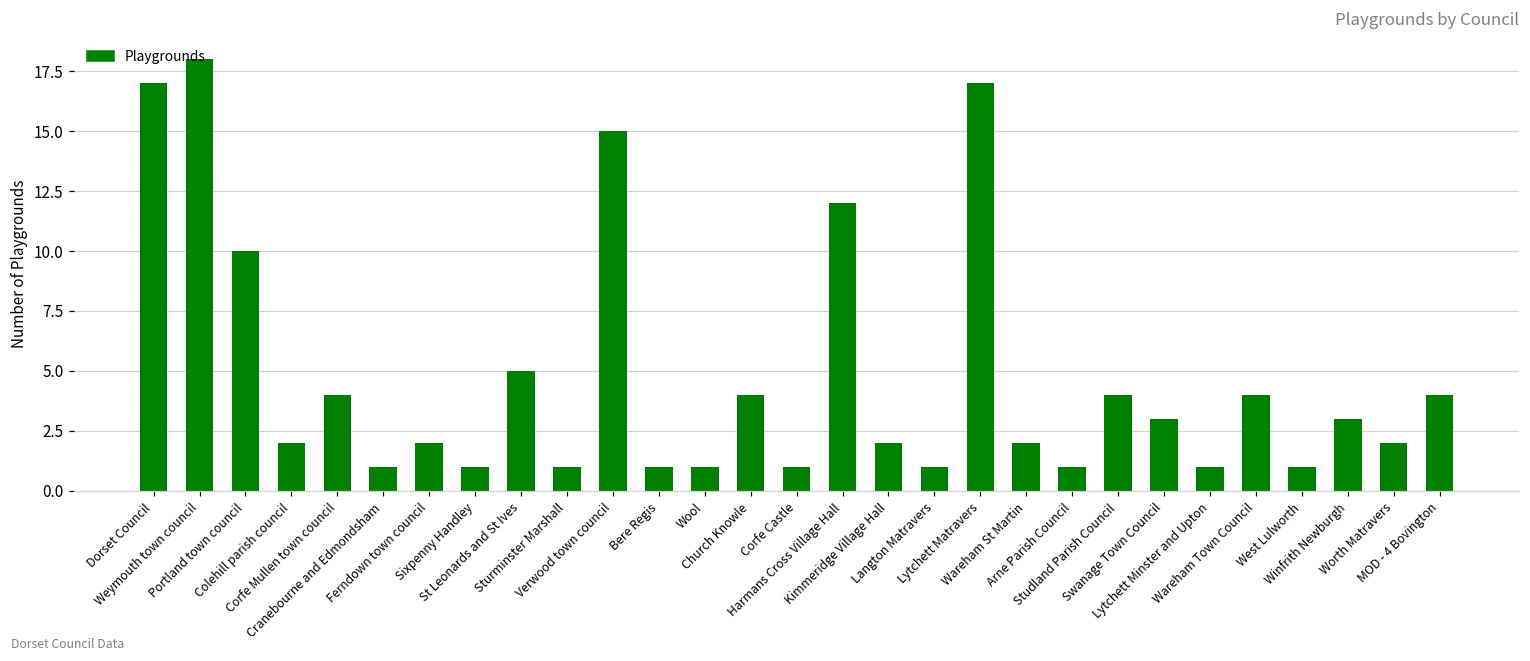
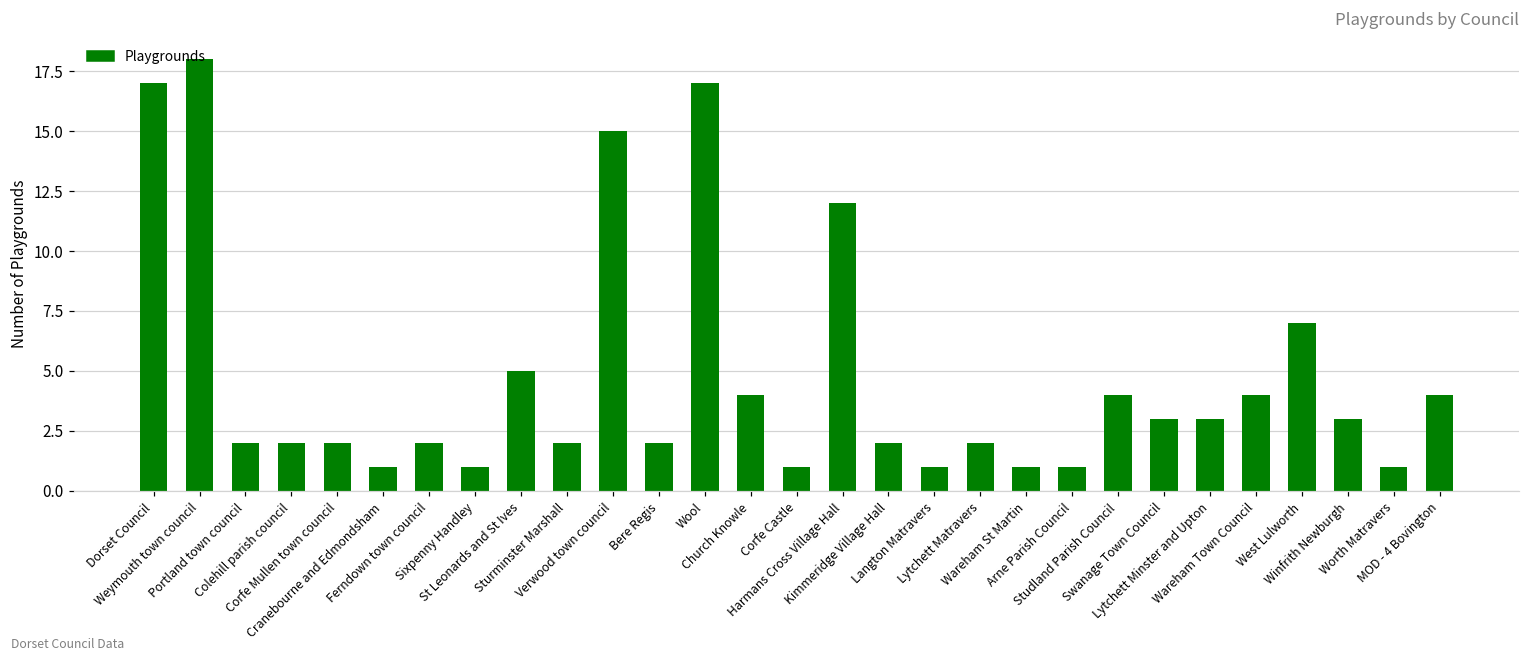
  {
    "Dorset Council": 17,
    "Weymouth town council": 18,
-   "Portland town council": 10,
+   "Portland town council": 2,
    "Colehill parish council": 2,
-   "Corfe Mullen town council": 4,
+   "Corfe Mullen town council": 2,
    "Cranebourne and Edmondsham": 1,
    "Ferndown town council": 2,
    "Sixpenny Handley": 1,
    "St Leonards and St Ives": 5,
-   "Sturminster Marshall": 1,
+   "Sturminster Marshall": 2,
    "Verwood town council": 15,
-   "Bere Regis": 1,
-   "Wool": 1,
+   "Bere Regis": 2,
+   "Wool": 17,
    "Church Knowle": 4,
    "Corfe Castle": 1,
    "Harmans Cross Village Hall": 12,
    "Kimmeridge Village Hall": 2,
    "Langton Matravers": 1,
-   "Lytchett Matravers": 17,
-   "Wareham St Martin": 2,
+   "Lytchett Matravers": 2,
+   "Wareham St Martin": 1,
    "Arne Parish Council": 1,
    "Studland Parish Council": 4,
    "Swanage Town Council": 3,
-   "Lytchett Minster and Upton": 1,
+   "Lytchett Minster and Upton": 3,
    "Wareham Town Council": 4,
-   "West Lulworth": 1,
+   "West Lulworth": 7,
    "Winfrith Newburgh": 3,
-   "Worth Matravers": 2,
+   "Worth Matravers": 1,
    "MOD - 4 Bovington": 4
  }
